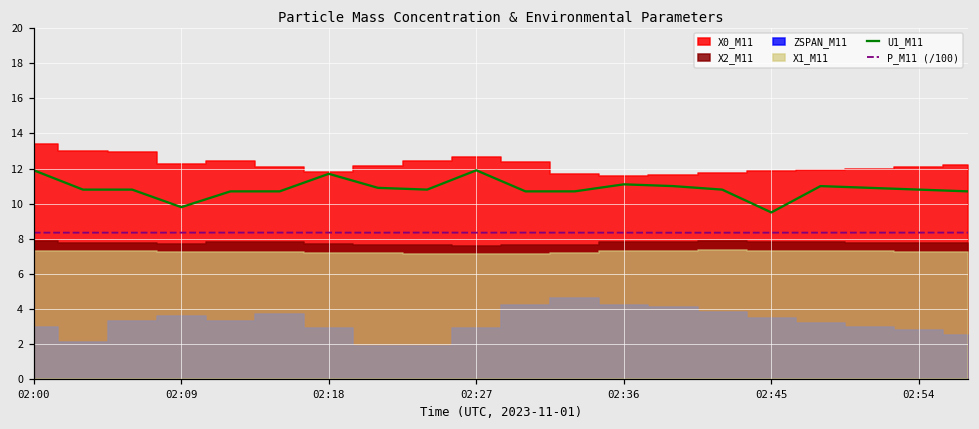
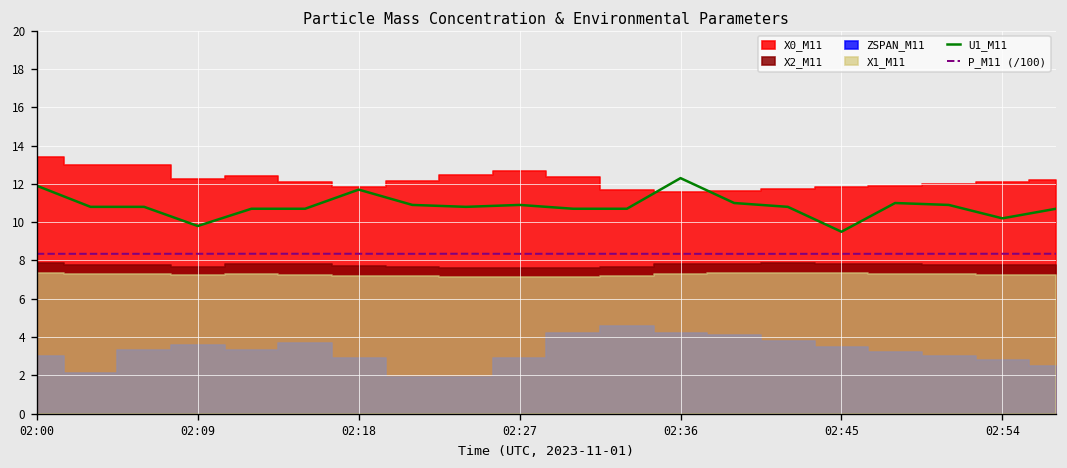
  {
    "U1_M11": {
      "02:00": 11.9,
      "02:09": 9.8,
      "02:18": 11.7,
-     "02:27": 11.9,
-     "02:36": 11.1,
+     "02:27": 10.9,
+     "02:36": 12.3,
      "02:45": 9.5,
-     "02:54": 10.8
+     "02:54": 10.2
    },
    "P_M11 (/100)": {
      "02:00": 8.3,
      "02:09": 8.3,
      "02:18": 8.4,
      "02:27": 8.3,
      "02:36": 8.3,
      "02:45": 8.3,
      "02:54": 8.4
    }
  }
